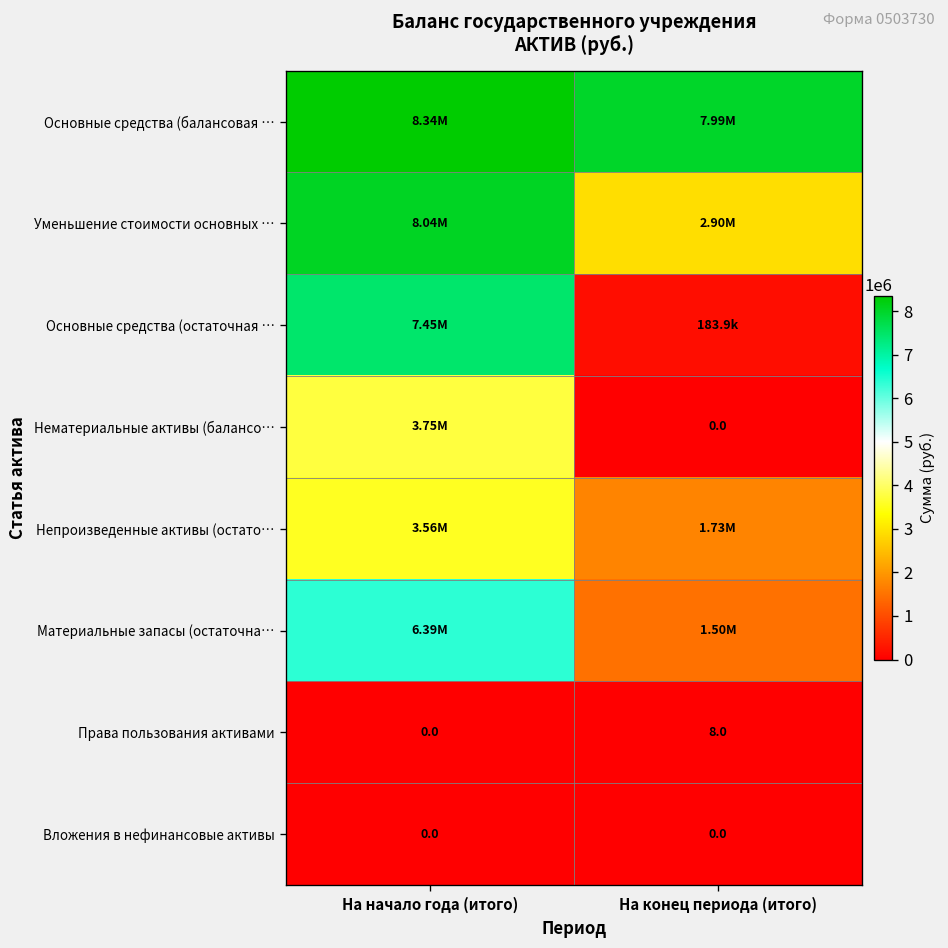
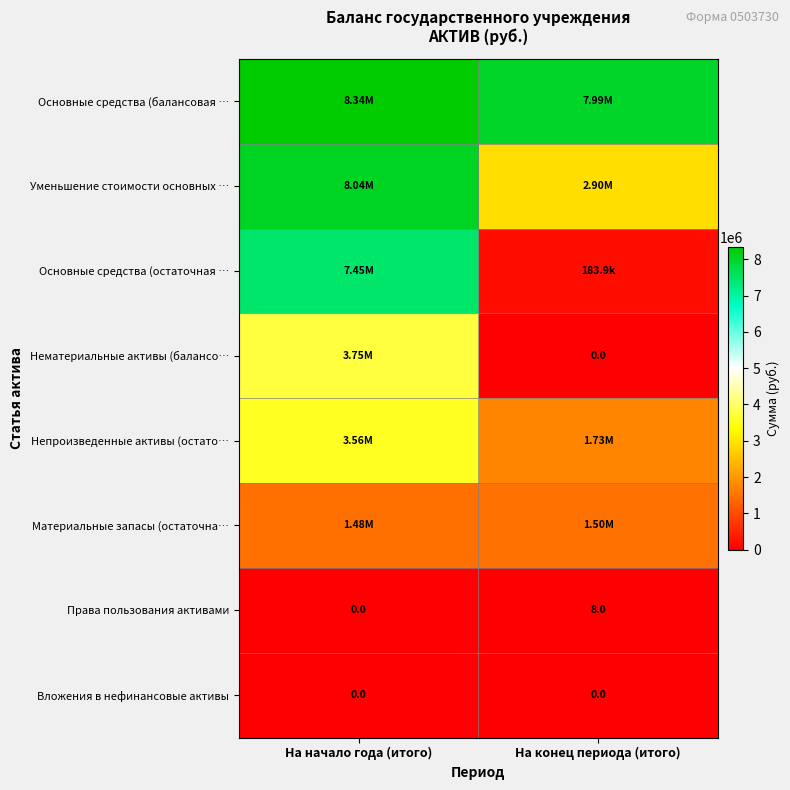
  {
    "Основные средства (балансовая …": {
      "На начало года (итого)": "8.34M",
      "На конец периода (итого)": "7.99M"
    },
    "Уменьшение стоимости основных …": {
      "На начало года (итого)": "8.04M",
      "На конец периода (итого)": "2.90M"
    },
    "Основные средства (остаточная …": {
      "На начало года (итого)": "7.45M",
      "На конец периода (итого)": "183.9k"
    },
    "Нематериальные активы (балансо…": {
      "На начало года (итого)": "3.75M",
      "На конец периода (итого)": "0.0"
    },
    "Непроизведенные активы (остато…": {
      "На начало года (итого)": "3.56M",
      "На конец периода (итого)": "1.73M"
    },
    "Материальные запасы (остаточна…": {
-     "На начало года (итого)": "6.39M",
+     "На начало года (итого)": "1.48M",
      "На конец периода (итого)": "1.50M"
    },
    "Права пользования активами": {
      "На начало года (итого)": "0.0",
      "На конец периода (итого)": "8.0"
    },
    "Вложения в нефинансовые активы": {
      "На начало года (итого)": "0.0",
      "На конец периода (итого)": "0.0"
    }
  }
